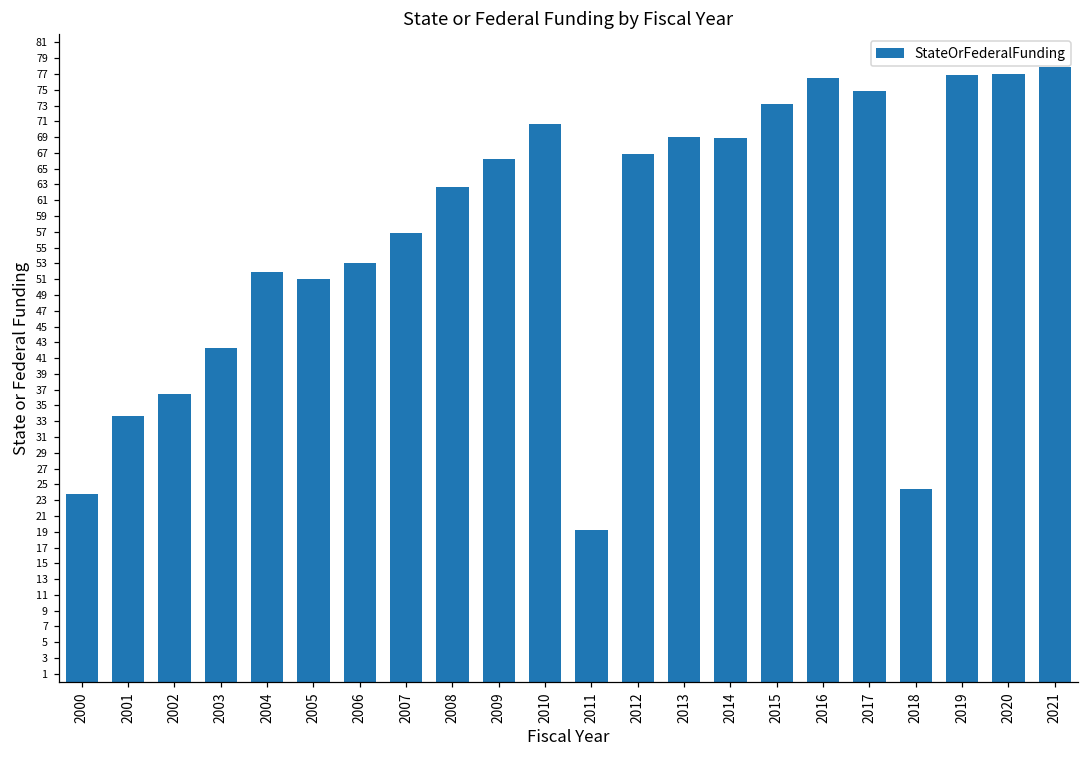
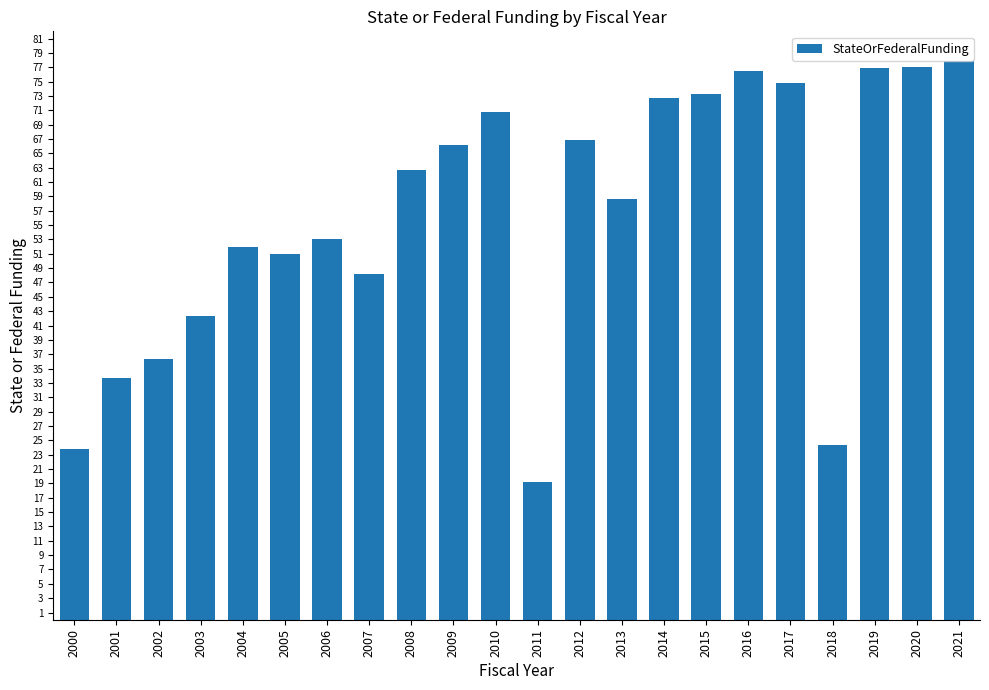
  {
    "2000": 24,
    "2001": 34,
    "2002": 36,
    "2003": 42,
    "2004": 52,
    "2005": 51,
    "2006": 53,
-   "2007": 57,
+   "2007": 48,
    "2008": 63,
    "2009": 66,
    "2010": 71,
    "2011": 19,
    "2012": 67,
-   "2013": 69,
-   "2014": 69,
+   "2013": 59,
+   "2014": 73,
    "2015": 73,
    "2016": 77,
    "2017": 75,
    "2018": 24,
    "2019": 77,
    "2020": 77,
    "2021": 78
  }
